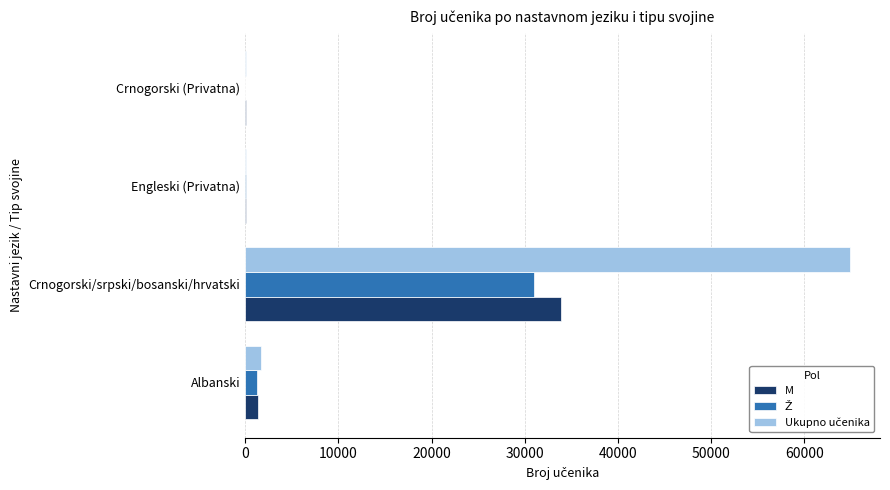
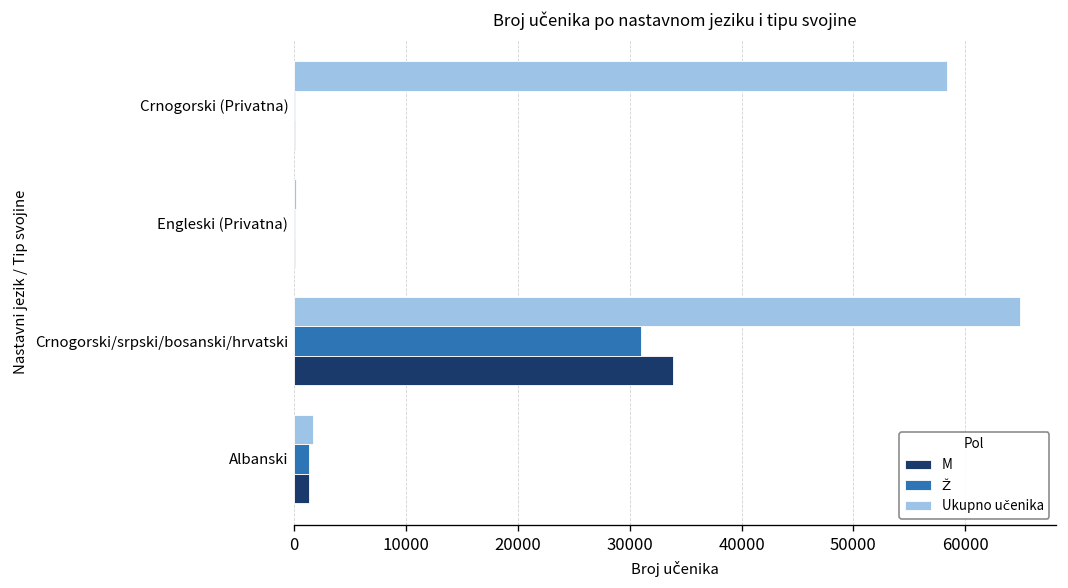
  {
    "M": {
      "Crnogorski/srpski/bosanski/hrvatski": 34000,
      "Albanski": 1000
    },
    "Ž": {
      "Crnogorski/srpski/bosanski/hrvatski": 31000,
      "Albanski": 1000
    },
    "Ukupno učenika": {
-     "Crnogorski (Privatna)": 0,
+     "Crnogorski (Privatna)": 58000,
      "Crnogorski/srpski/bosanski/hrvatski": 65000,
      "Albanski": 2000
    }
  }
